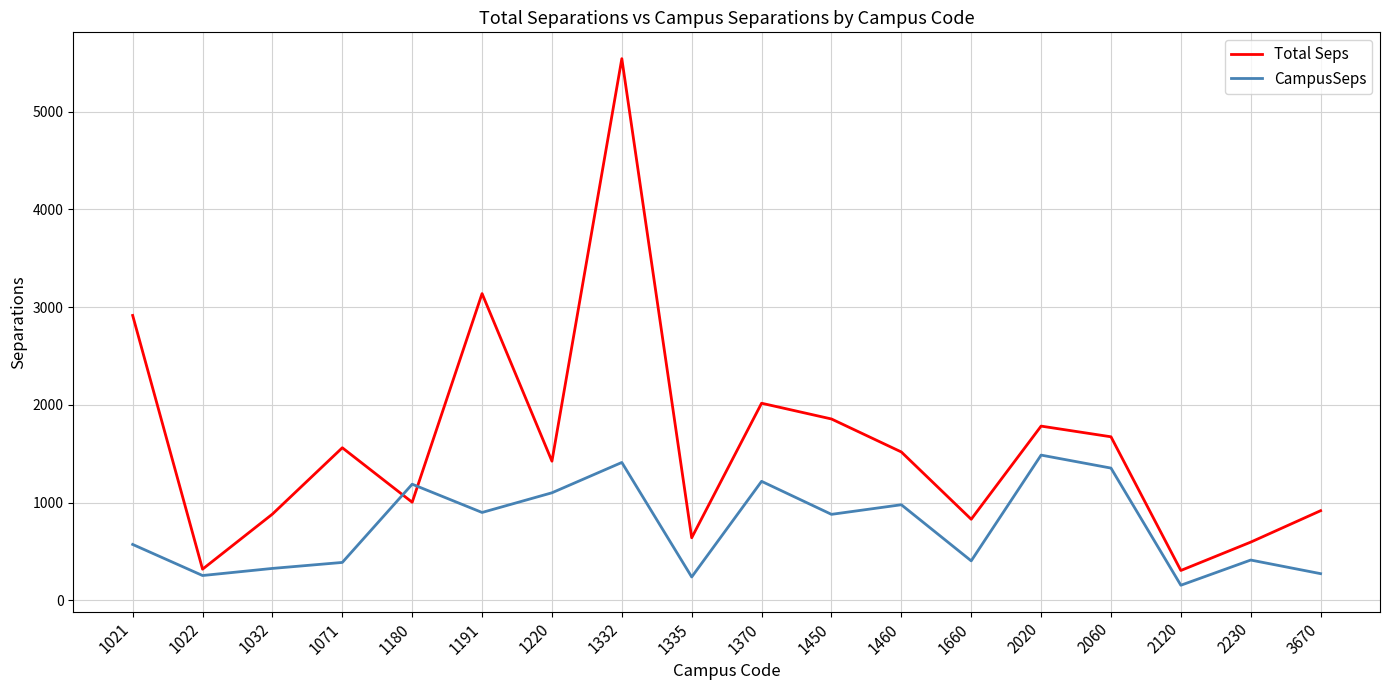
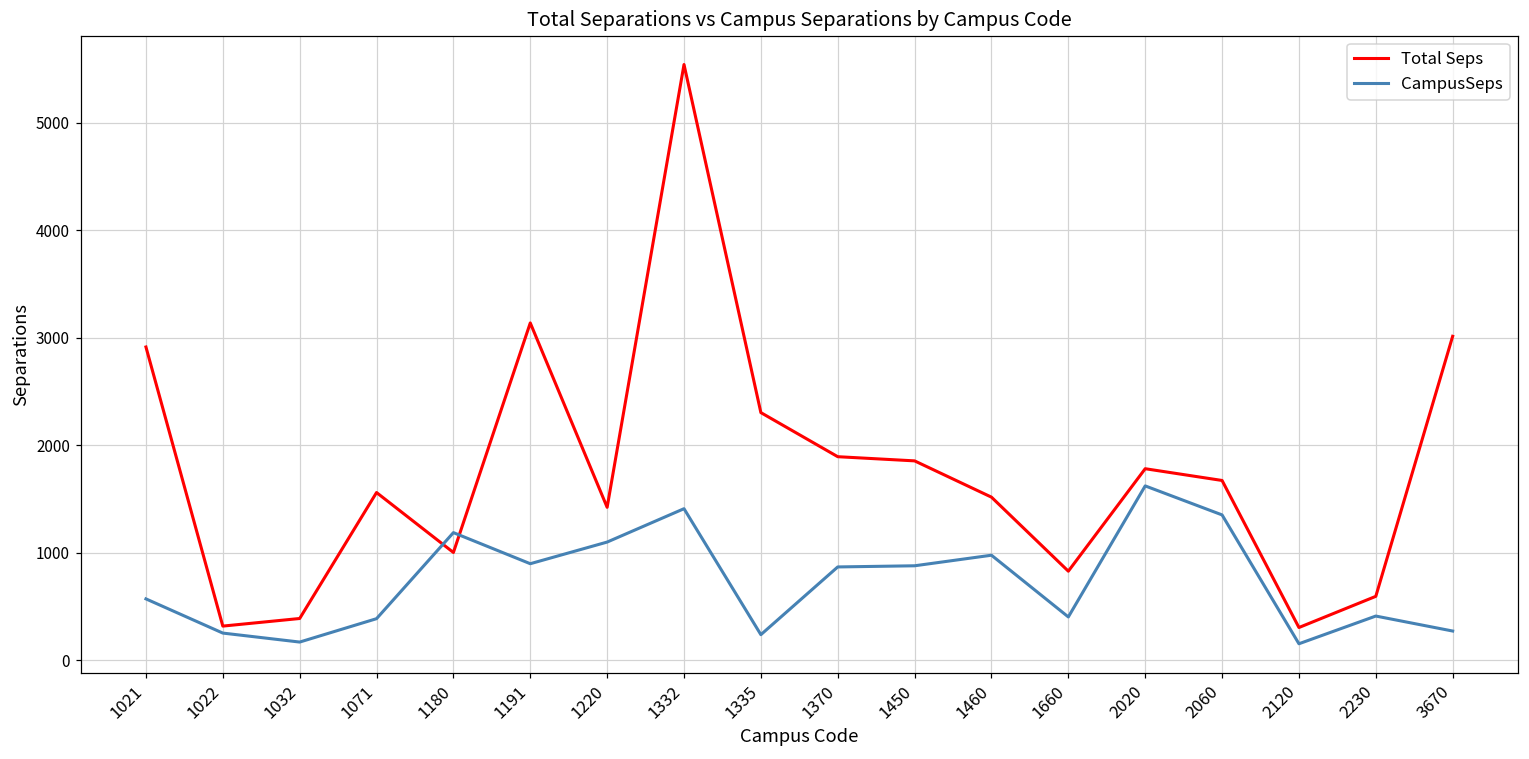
  {
    "Total Seps": {
      "1021": 2900,
      "1022": 300,
-     "1032": 900,
+     "1032": 400,
      "1071": 1600,
      "1180": 1000,
      "1191": 3100,
      "1220": 1400,
      "1332": 5500,
-     "1335": 600,
-     "1370": 2000,
+     "1335": 2300,
+     "1370": 1900,
      "1450": 1900,
      "1460": 1500,
      "1660": 800,
      "2020": 1800,
      "2060": 1700,
      "2120": 300,
      "2230": 600,
-     "3670": 900
+     "3670": 3000
    },
    "CampusSeps": {
      "1021": 600,
      "1022": 300,
-     "1032": 300,
+     "1032": 200,
      "1071": 400,
      "1180": 1200,
      "1191": 900,
      "1220": 1100,
      "1332": 1400,
      "1335": 200,
-     "1370": 1200,
+     "1370": 900,
      "1450": 900,
      "1460": 1000,
      "1660": 400,
-     "2020": 1500,
+     "2020": 1600,
      "2060": 1400,
      "2120": 200,
      "2230": 400,
      "3670": 300
    }
  }
